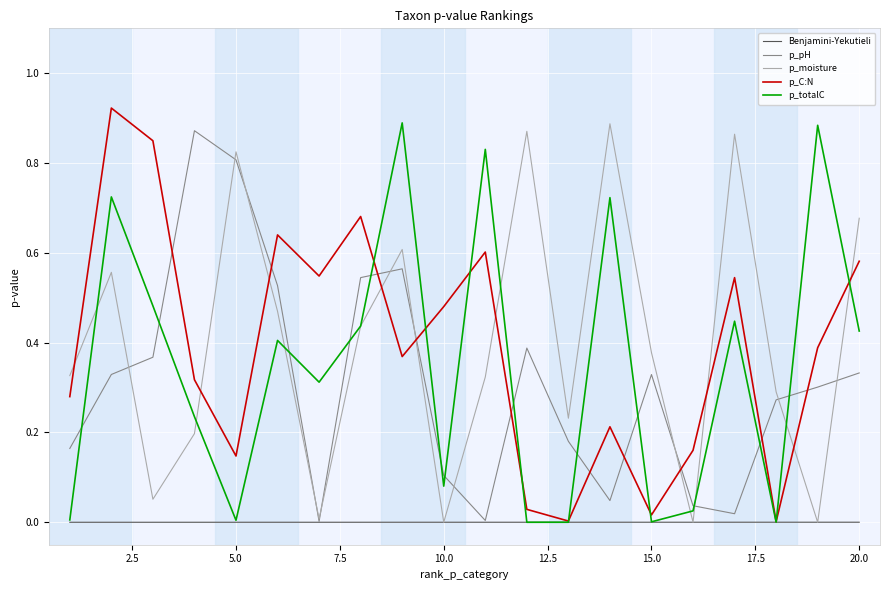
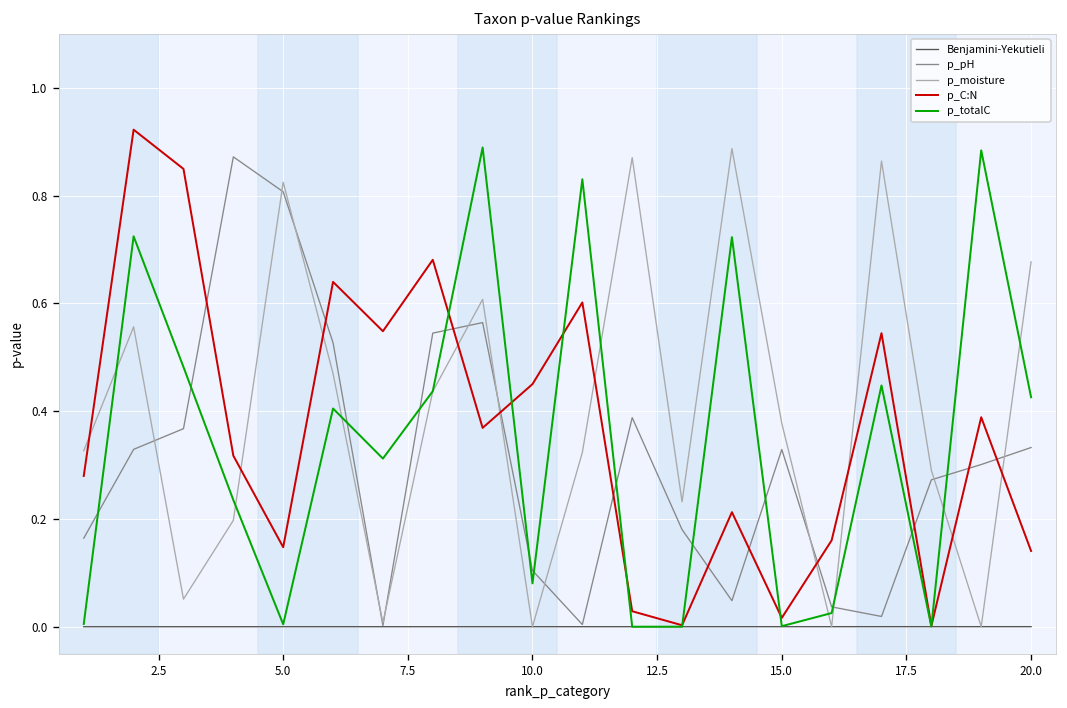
  {
    "Benjamini-Yekutieli": {
      "20.0": 0.00
    },
    "p_C:N": {
      "5.0": 0.15,
-     "10.0": 0.48,
+     "10.0": 0.45,
      "15.0": 0.02,
-     "20.0": 0.58
+     "20.0": 0.14
    },
    "p_totalC": {
      "10.0": 0.08,
      "20.0": 0.43
    }
  }
